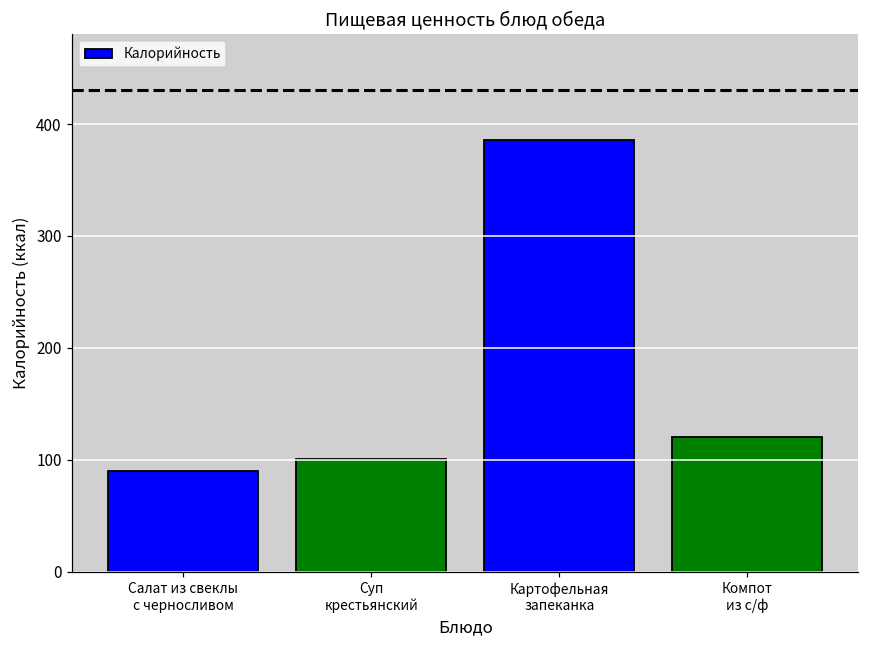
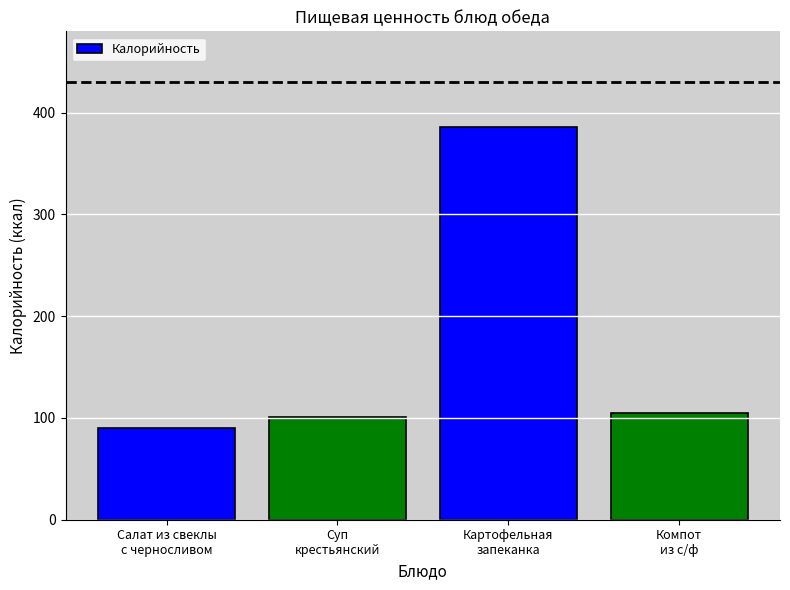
  {
    "Салат из свеклы с черносливом": 90,
    "Суп крестьянский": 101,
    "Картофельная запеканка": 386,
-   "Компот из с/ф": 121
+   "Компот из с/ф": 105
  }
